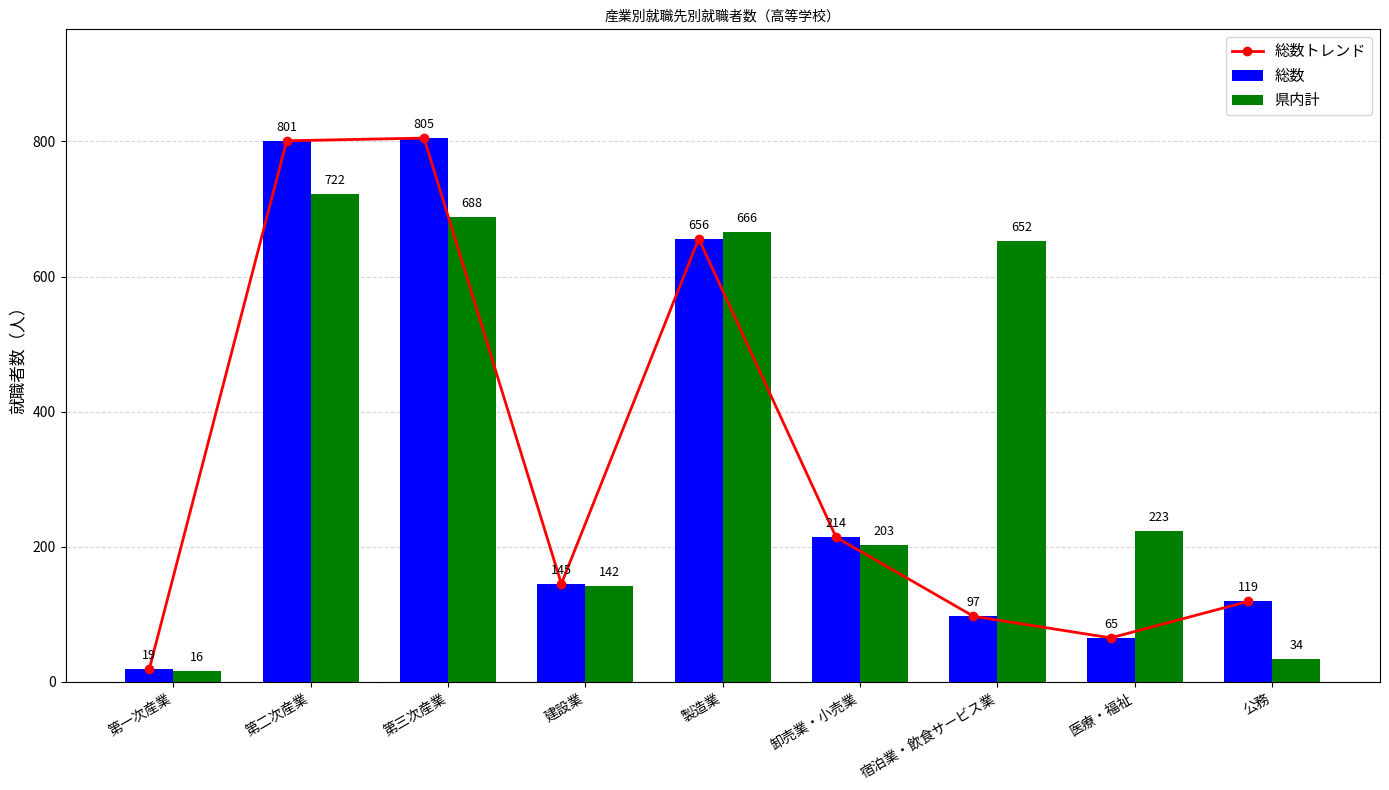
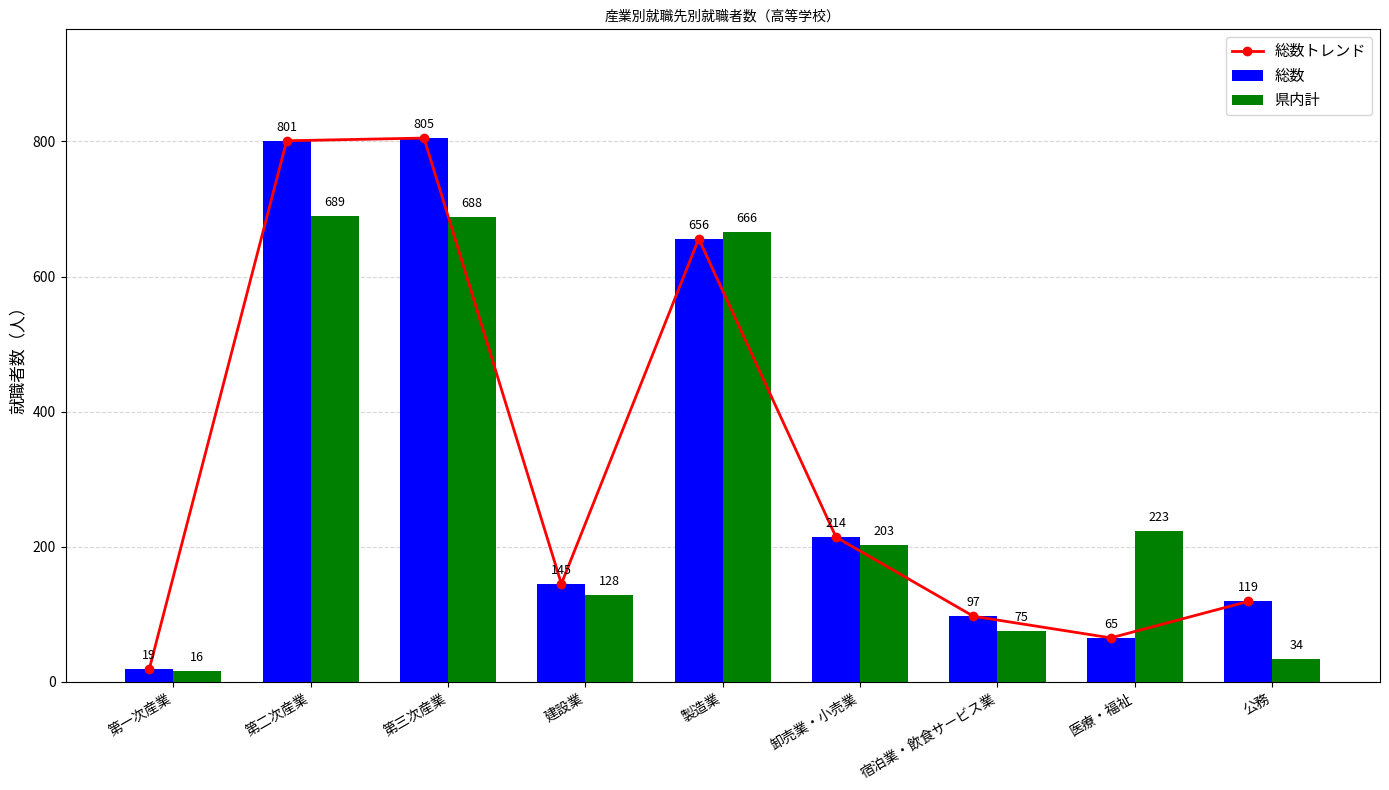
  {
    "総数": {
      "第一次産業": 19,
      "第二次産業": 801,
      "第三次産業": 805,
      "建設業": 145,
      "製造業": 656,
      "卸売業・小売業": 214,
      "宿泊業・飲食サービス業": 97,
      "医療・福祉": 65,
      "公務": 119
    },
    "県内計": {
      "第一次産業": 16,
-     "第二次産業": 722,
+     "第二次産業": 689,
      "第三次産業": 688,
-     "建設業": 142,
+     "建設業": 128,
      "製造業": 666,
      "卸売業・小売業": 203,
-     "宿泊業・飲食サービス業": 652,
+     "宿泊業・飲食サービス業": 75,
      "医療・福祉": 223,
      "公務": 34
    }
  }
